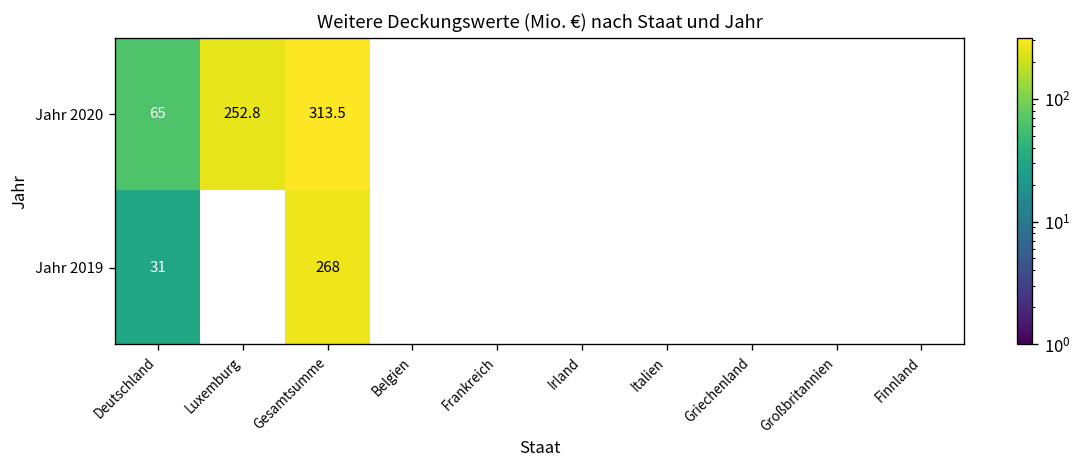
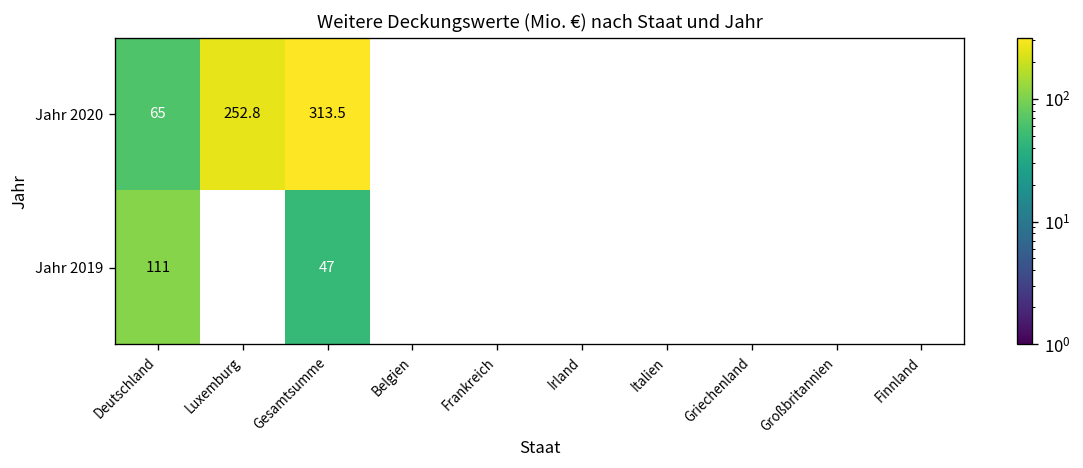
  {
    "Jahr 2020": {
      "Deutschland": 65,
      "Luxemburg": 252.8,
      "Gesamtsumme": 313.5
    },
    "Jahr 2019": {
-     "Deutschland": 31,
-     "Gesamtsumme": 268
+     "Deutschland": 111,
+     "Gesamtsumme": 47
    }
  }
